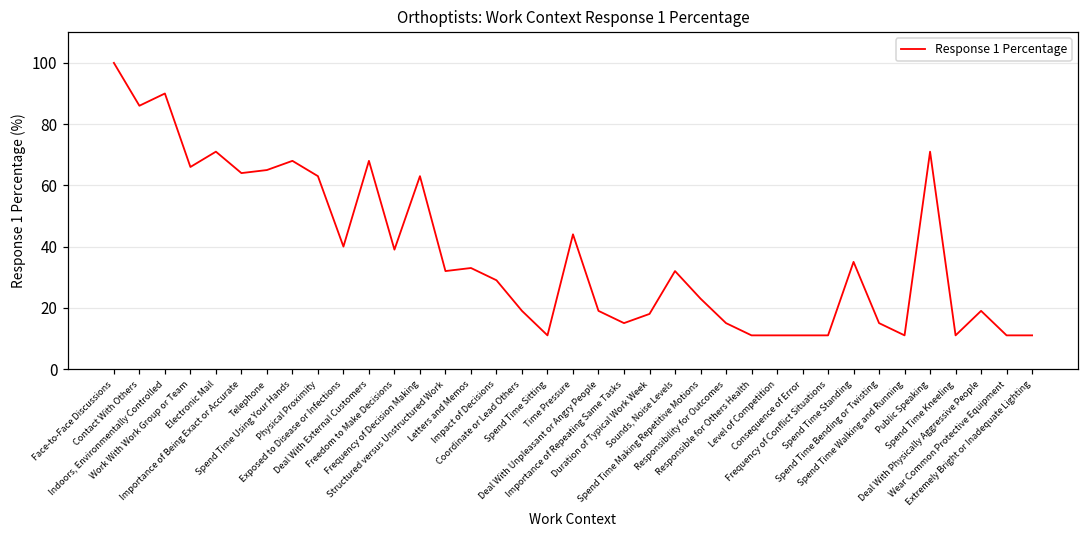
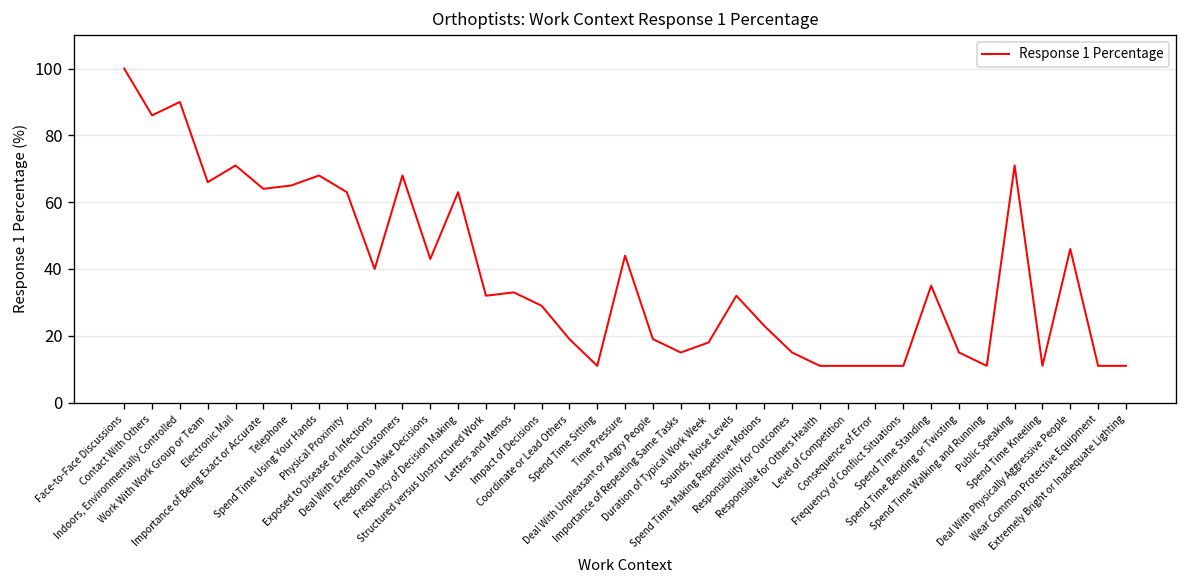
  {
    "Face-to-Face Discussions": 100,
    "Contact With Others": 86,
    "Indoors, Environmentally Controlled": 90,
    "Work With Work Group or Team": 66,
    "Electronic Mail": 71,
    "Importance of Being Exact or Accurate": 64,
    "Telephone": 65,
    "Spend Time Using Your Hands": 68,
    "Physical Proximity": 63,
    "Exposed to Disease or Infections": 40,
    "Deal With External Customers": 68,
-   "Freedom to Make Decisions": 39,
+   "Freedom to Make Decisions": 43,
    "Frequency of Decision Making": 63,
    "Structured versus Unstructured Work": 32,
    "Letters and Memos": 33,
    "Impact of Decisions": 29,
    "Coordinate or Lead Others": 19,
    "Spend Time Sitting": 11,
    "Time Pressure": 44,
    "Deal With Unpleasant or Angry People": 19,
    "Importance of Repeating Same Tasks": 15,
    "Duration of Typical Work Week": 18,
    "Sounds, Noise Levels": 32,
    "Spend Time Making Repetitive Motions": 23,
    "Responsibility for Outcomes": 15,
    "Responsible for Others Health": 11,
    "Level of Competition": 11,
    "Consequence of Error": 11,
    "Frequency of Conflict Situations": 11,
    "Spend Time Standing": 35,
    "Spend Time Bending or Twisting": 15,
    "Spend Time Walking and Running": 11,
    "Public Speaking": 71,
    "Spend Time Kneeling": 11,
-   "Deal With Physically Aggressive People": 19,
+   "Deal With Physically Aggressive People": 46,
    "Wear Common Protective Equipment": 11,
    "Extremely Bright or Inadequate Lighting": 11
  }
